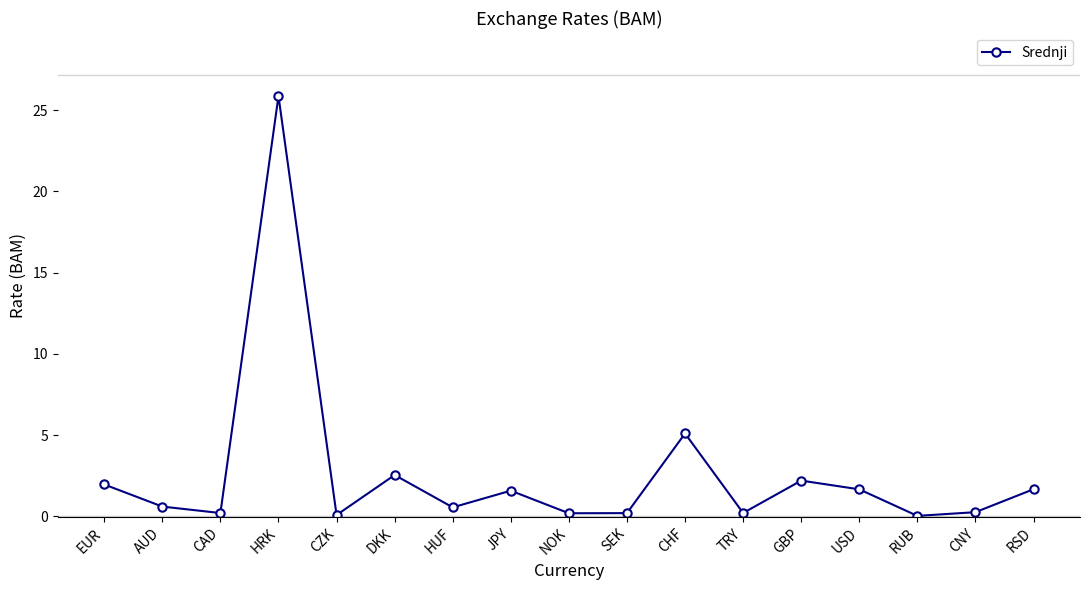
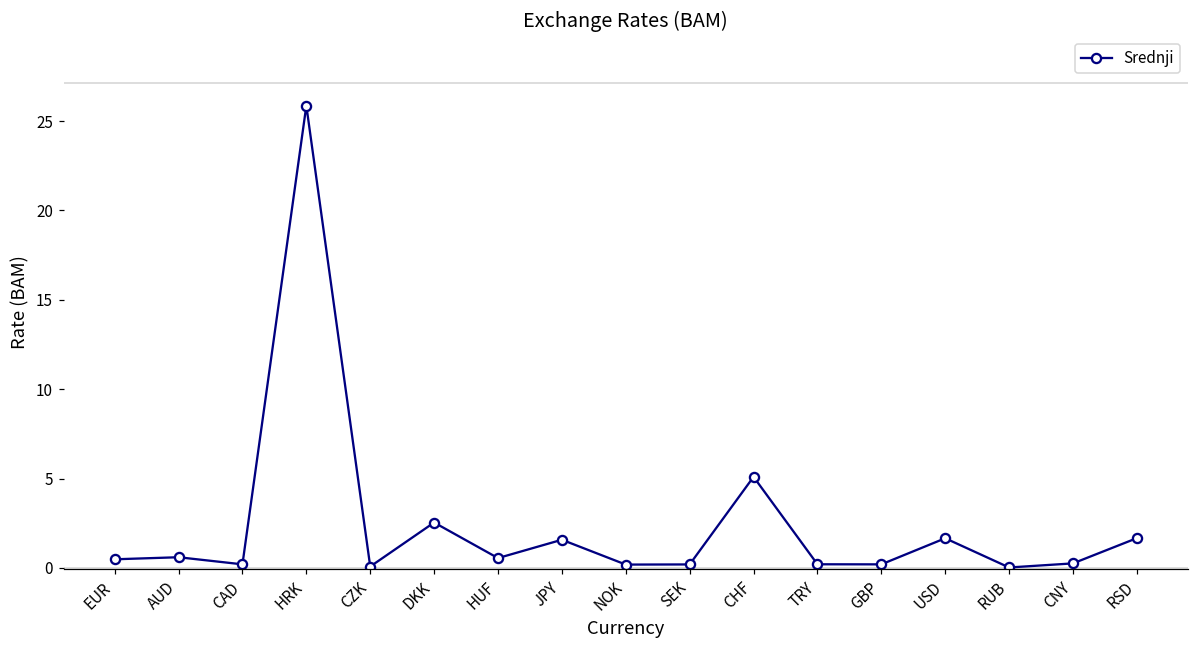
  {
-   "EUR": 2.0,
+   "EUR": 0.5,
    "AUD": 0.6,
    "CAD": 0.2,
    "HRK": 25.9,
    "CZK": 0.1,
    "DKK": 2.5,
    "HUF": 0.5,
    "JPY": 1.6,
    "NOK": 0.2,
    "SEK": 0.2,
    "CHF": 5.1,
    "TRY": 0.2,
-   "GBP": 2.2,
+   "GBP": 0.2,
    "USD": 1.7,
    "RUB": 0.0,
    "CNY": 0.3,
    "RSD": 1.7
  }
